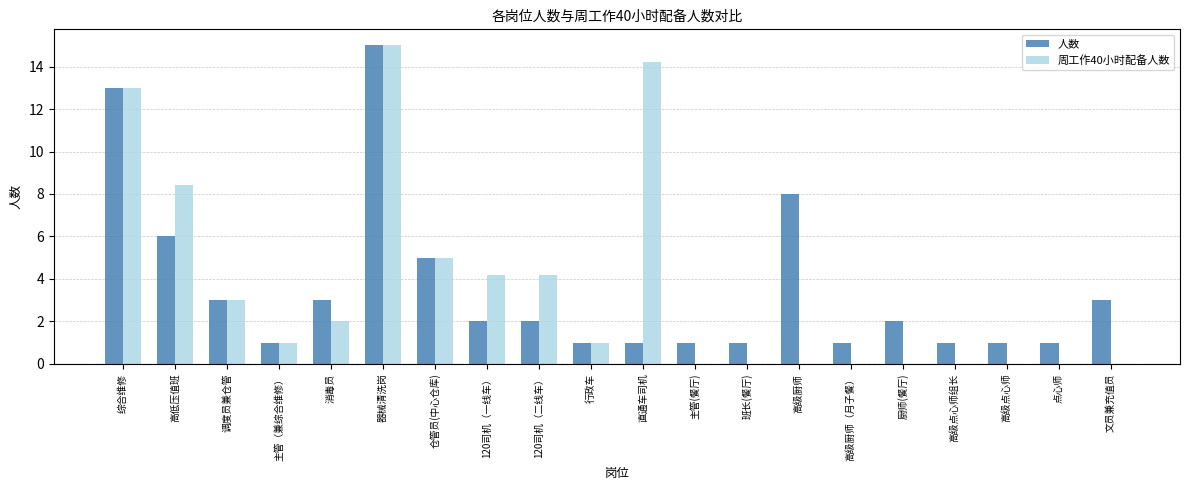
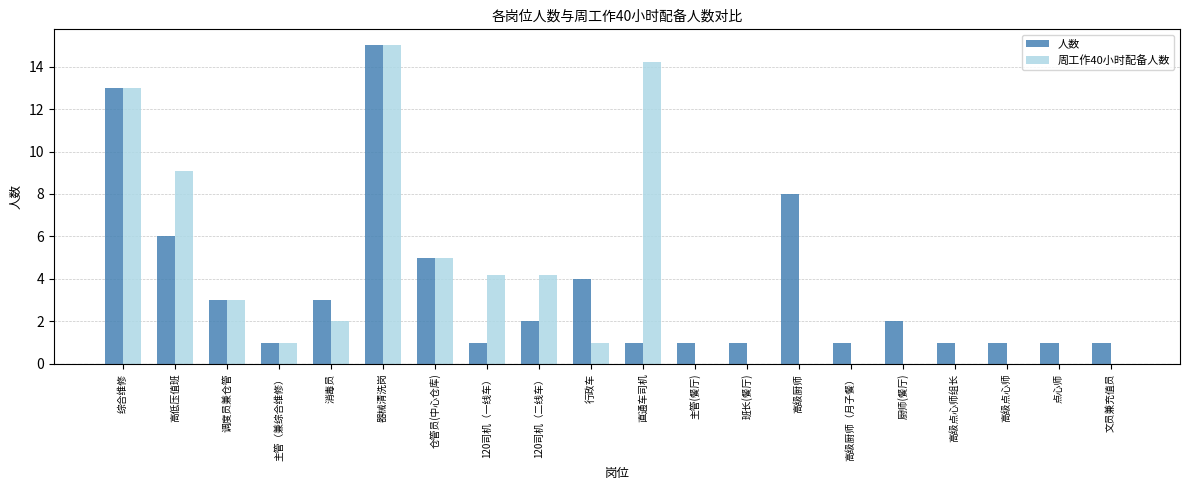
  {
    "人数": {
      "综合维修": 13,
      "高低压值班": 6,
      "调度员兼仓管": 3,
      "主管（兼综合维修）": 1,
      "消毒员": 3,
      "器械清洗岗": 15,
      "仓管员(中心仓库)": 5,
-     "120司机（一线车）": 2,
+     "120司机（一线车）": 1,
      "120司机（二线车）": 2,
-     "行政车": 1,
+     "行政车": 4,
      "直通车司机": 1,
      "主管(餐厅)": 1,
      "班长(餐厅)": 1,
      "高级厨师": 8,
      "高级厨师（月子餐）": 1,
      "厨师(餐厅)": 2,
      "高级点心师组长": 1,
      "高级点心师": 1,
      "点心师": 1,
-     "文员兼充值员": 3
+     "文员兼充值员": 1
    },
    "周工作40小时配备人数": {
      "综合维修": 13.0,
-     "高低压值班": 8.4,
+     "高低压值班": 9.1,
      "调度员兼仓管": 3.0,
      "主管（兼综合维修）": 1.0,
      "消毒员": 2.0,
      "器械清洗岗": 15.0,
      "仓管员(中心仓库)": 5.0,
      "120司机（一线车）": 4.2,
      "120司机（二线车）": 4.2,
      "行政车": 1.0,
      "直通车司机": 14.2,
      "主管(餐厅)": 0.0,
      "班长(餐厅)": 0.0,
      "高级厨师": 0.0,
      "高级厨师（月子餐）": 0.0,
      "厨师(餐厅)": 0.0,
      "高级点心师组长": 0.0,
      "高级点心师": 0.0,
      "点心师": 0.0,
      "文员兼充值员": 0.0
    }
  }
